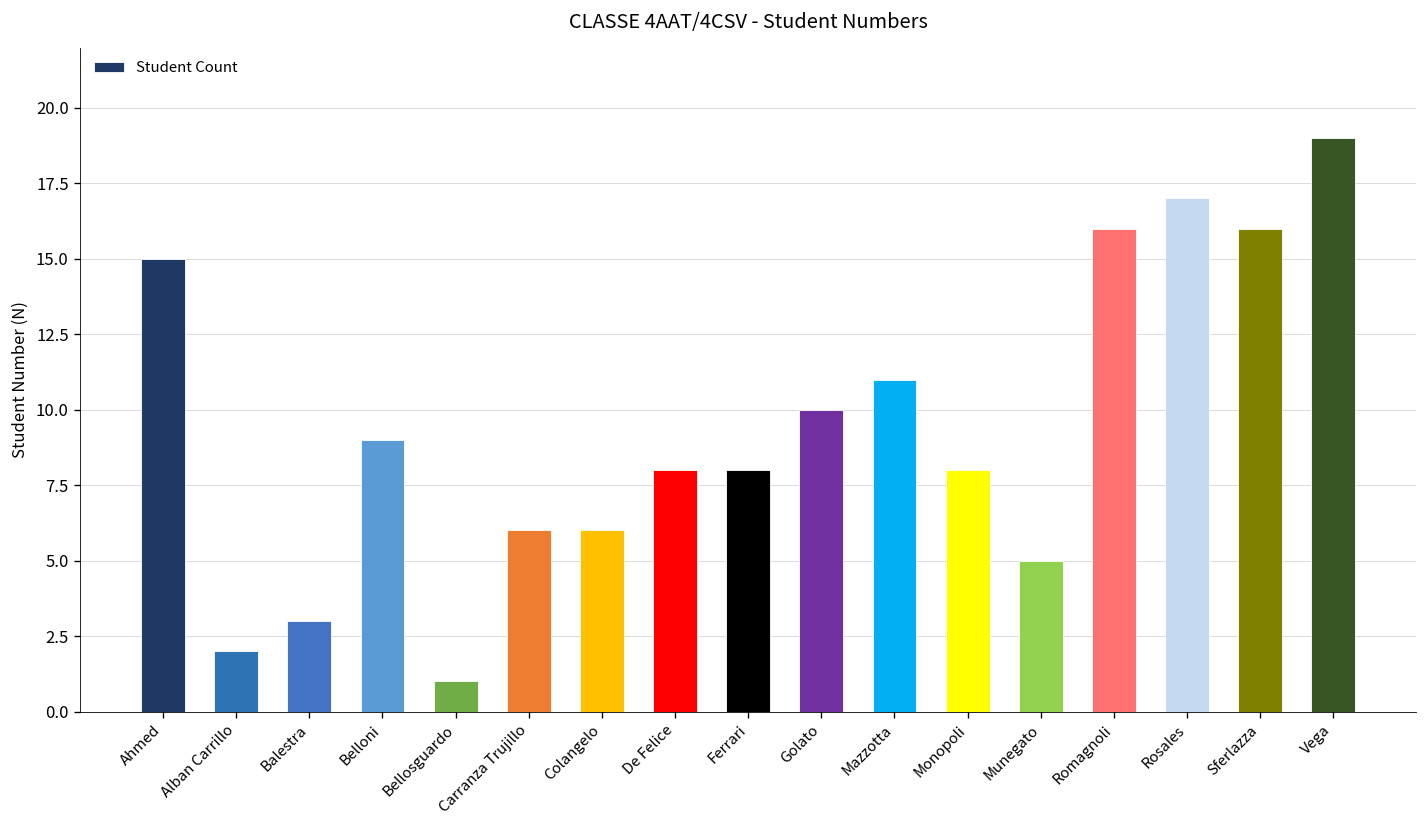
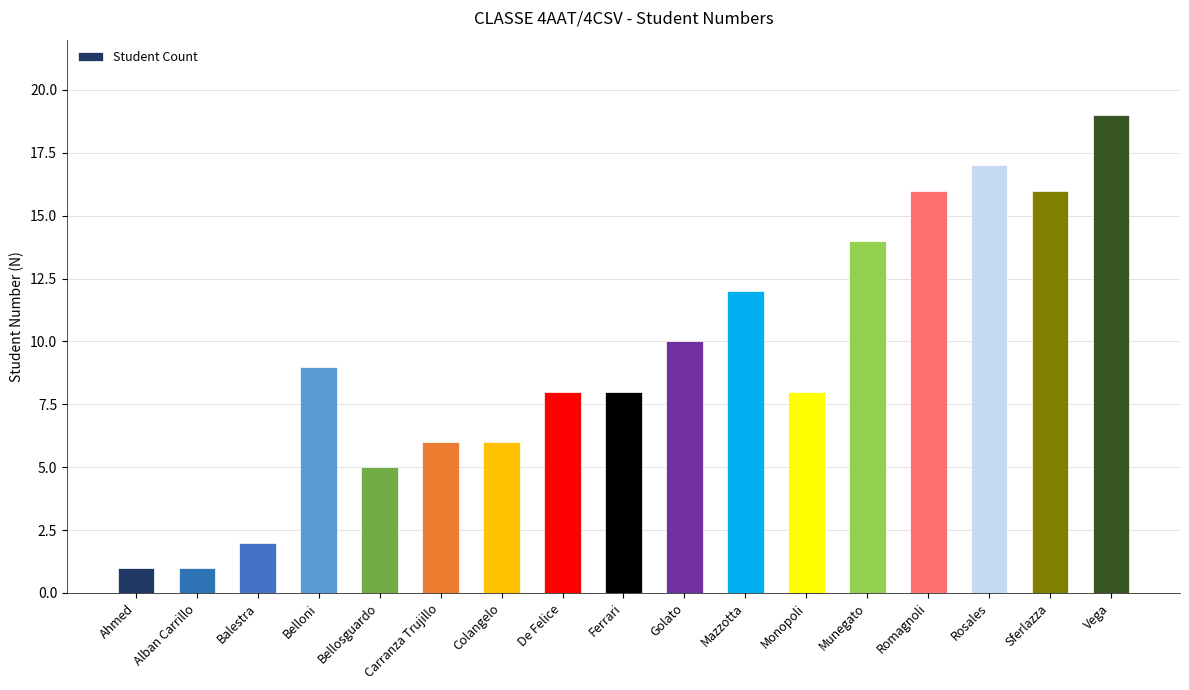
  {
-   "Ahmed": 15,
-   "Alban Carrillo": 2,
-   "Balestra": 3,
+   "Ahmed": 1,
+   "Alban Carrillo": 1,
+   "Balestra": 2,
    "Belloni": 9,
-   "Bellosguardo": 1,
+   "Bellosguardo": 5,
    "Carranza Trujillo": 6,
    "Colangelo": 6,
    "De Felice": 8,
    "Ferrari": 8,
    "Golato": 10,
-   "Mazzotta": 11,
+   "Mazzotta": 12,
    "Monopoli": 8,
-   "Munegato": 5,
+   "Munegato": 14,
    "Romagnoli": 16,
    "Rosales": 17,
    "Sferlazza": 16,
    "Vega": 19
  }
